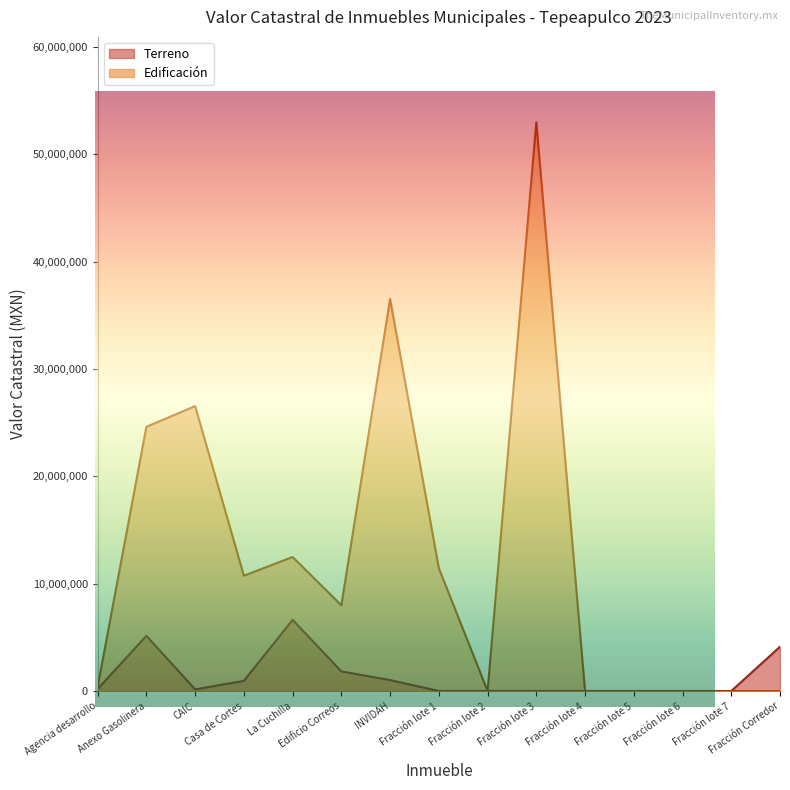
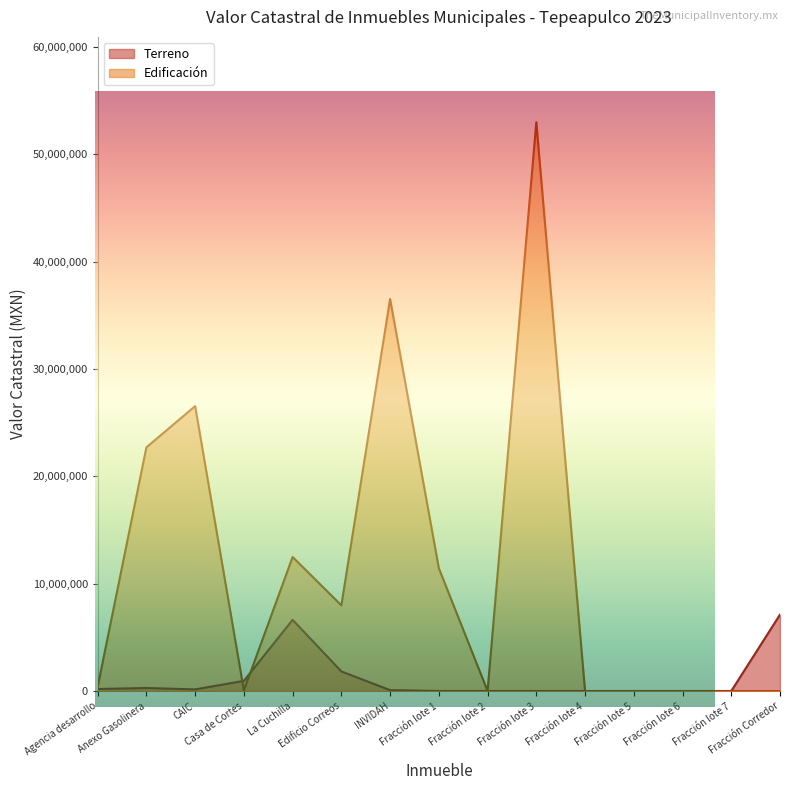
  {
    "Valor Catastral de Inmuebles Municipales - Tepeapulco 2023": {
      "Terreno": {
-       "Anexo Gasolinera": "5,200,000",
+       "Anexo Gasolinera": "300,000",
        "Casa de Cortes": "1,000,000",
        "La Cuchilla": "6,600,000",
        "Edificio Correos": "1,800,000",
-       "INVIDAH": "1,000,000",
+       "INVIDAH": "100,000",
        "Fracción lote 1": "0",
        "Fracción lote 3": "0",
-       "Fracción Corredor": "4,100,000"
+       "Fracción Corredor": "7,100,000"
      },
      "Edificación": {
-       "Anexo Gasolinera": "24,600,000",
-       "Casa de Cortes": "10,800,000",
+       "Anexo Gasolinera": "22,700,000",
+       "Casa de Cortes": "100,000",
        "La Cuchilla": "12,500,000",
        "Edificio Correos": "8,000,000",
        "INVIDAH": "36,500,000",
        "Fracción lote 1": "11,500,000",
        "Fracción lote 3": "53,000,000",
        "Fracción Corredor": "0"
      }
    }
  }
